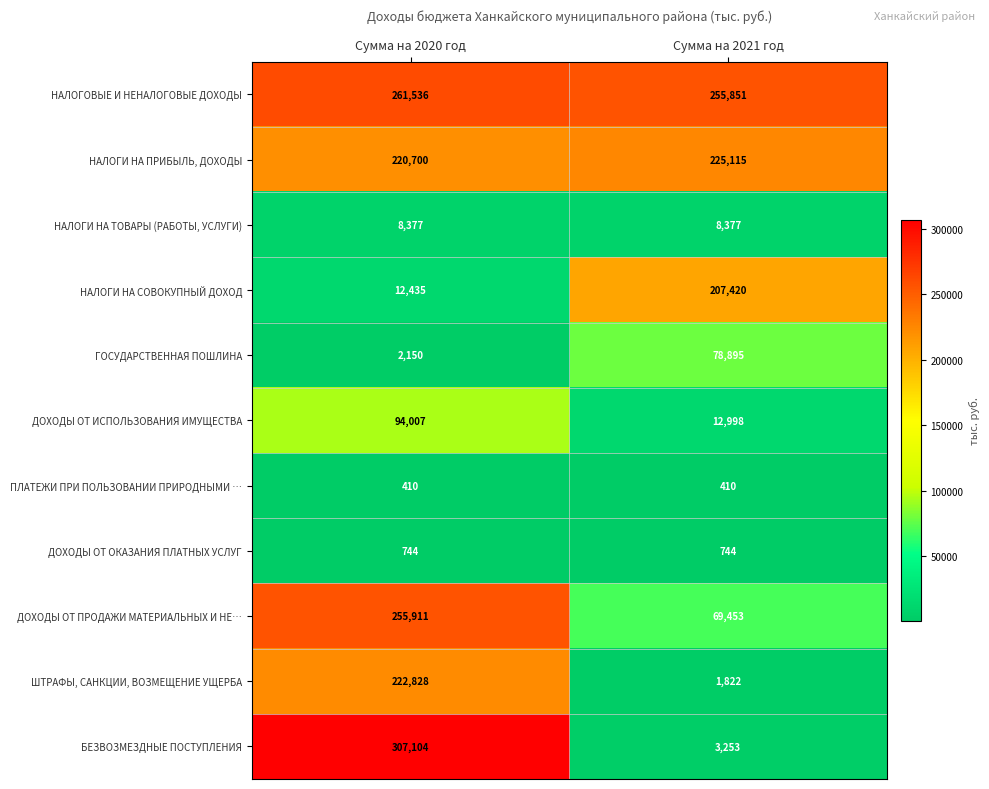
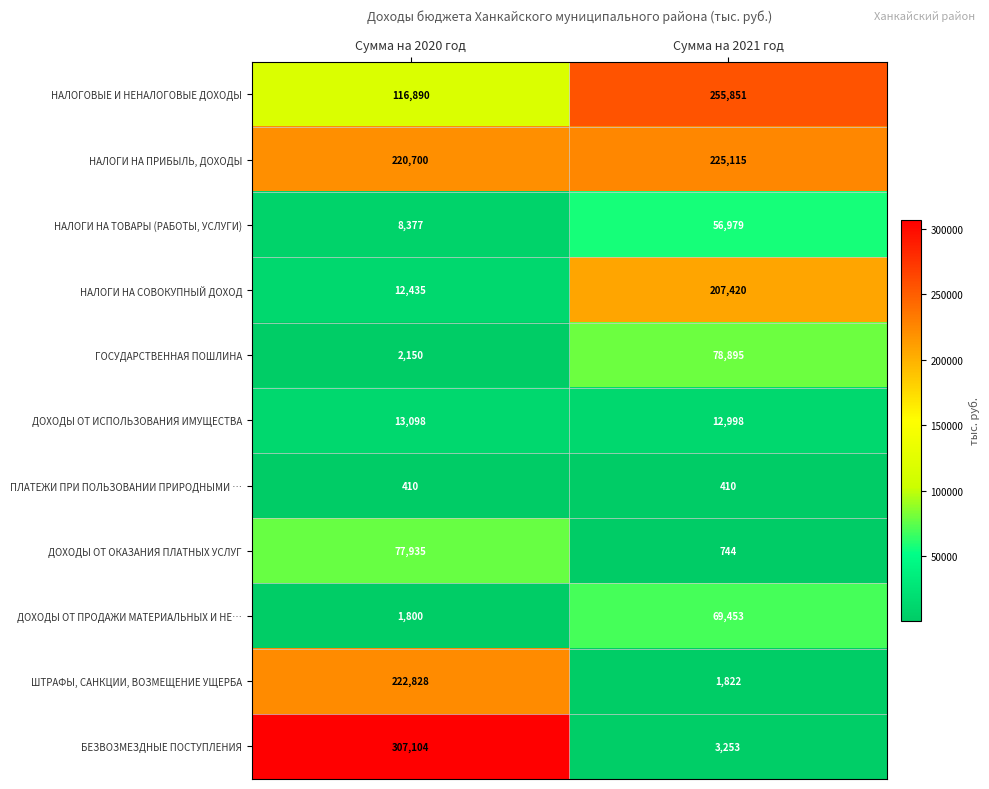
  {
    "НАЛОГОВЫЕ И НЕНАЛОГОВЫЕ ДОХОДЫ": {
-     "Сумма на 2020 год": "261,536",
+     "Сумма на 2020 год": "116,890",
      "Сумма на 2021 год": "255,851"
    },
    "НАЛОГИ НА ПРИБЫЛЬ, ДОХОДЫ": {
      "Сумма на 2020 год": "220,700",
      "Сумма на 2021 год": "225,115"
    },
    "НАЛОГИ НА ТОВАРЫ (РАБОТЫ, УСЛУГИ)": {
      "Сумма на 2020 год": "8,377",
-     "Сумма на 2021 год": "8,377"
+     "Сумма на 2021 год": "56,979"
    },
    "НАЛОГИ НА СОВОКУПНЫЙ ДОХОД": {
      "Сумма на 2020 год": "12,435",
      "Сумма на 2021 год": "207,420"
    },
    "ГОСУДАРСТВЕННАЯ ПОШЛИНА": {
      "Сумма на 2020 год": "2,150",
      "Сумма на 2021 год": "78,895"
    },
    "ДОХОДЫ ОТ ИСПОЛЬЗОВАНИЯ ИМУЩЕСТВА": {
-     "Сумма на 2020 год": "94,007",
+     "Сумма на 2020 год": "13,098",
      "Сумма на 2021 год": "12,998"
    },
    "ПЛАТЕЖИ ПРИ ПОЛЬЗОВАНИИ ПРИРОДНЫМИ …": {
      "Сумма на 2020 год": "410",
      "Сумма на 2021 год": "410"
    },
    "ДОХОДЫ ОТ ОКАЗАНИЯ ПЛАТНЫХ УСЛУГ": {
-     "Сумма на 2020 год": "744",
+     "Сумма на 2020 год": "77,935",
      "Сумма на 2021 год": "744"
    },
    "ДОХОДЫ ОТ ПРОДАЖИ МАТЕРИАЛЬНЫХ И НЕ…": {
-     "Сумма на 2020 год": "255,911",
+     "Сумма на 2020 год": "1,800",
      "Сумма на 2021 год": "69,453"
    },
    "ШТРАФЫ, САНКЦИИ, ВОЗМЕЩЕНИЕ УЩЕРБА": {
      "Сумма на 2020 год": "222,828",
      "Сумма на 2021 год": "1,822"
    },
    "БЕЗВОЗМЕЗДНЫЕ ПОСТУПЛЕНИЯ": {
      "Сумма на 2020 год": "307,104",
      "Сумма на 2021 год": "3,253"
    }
  }
